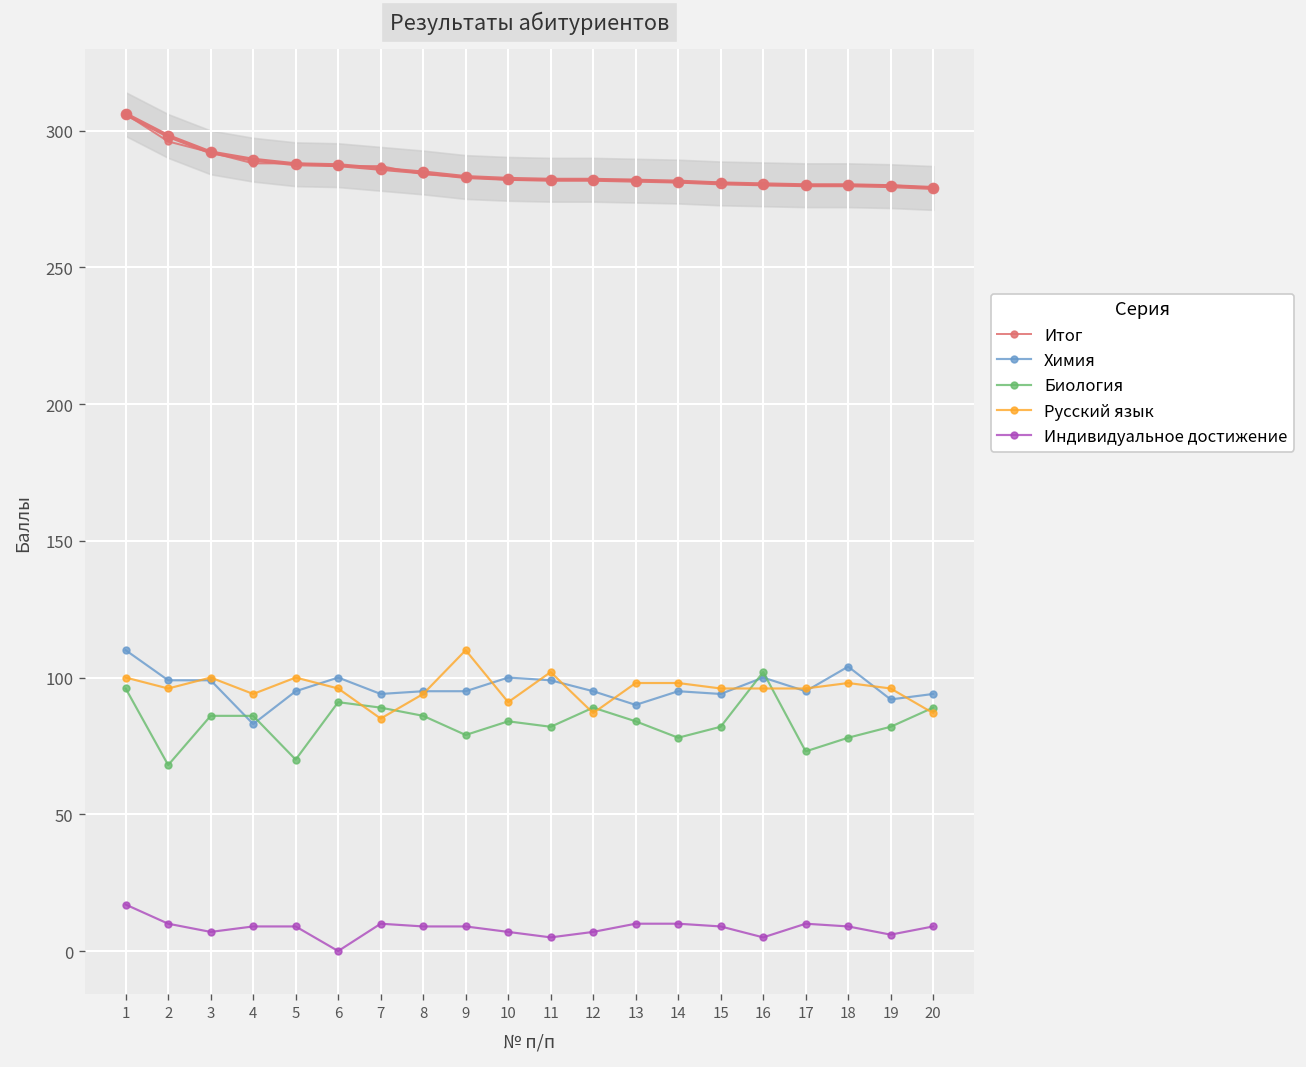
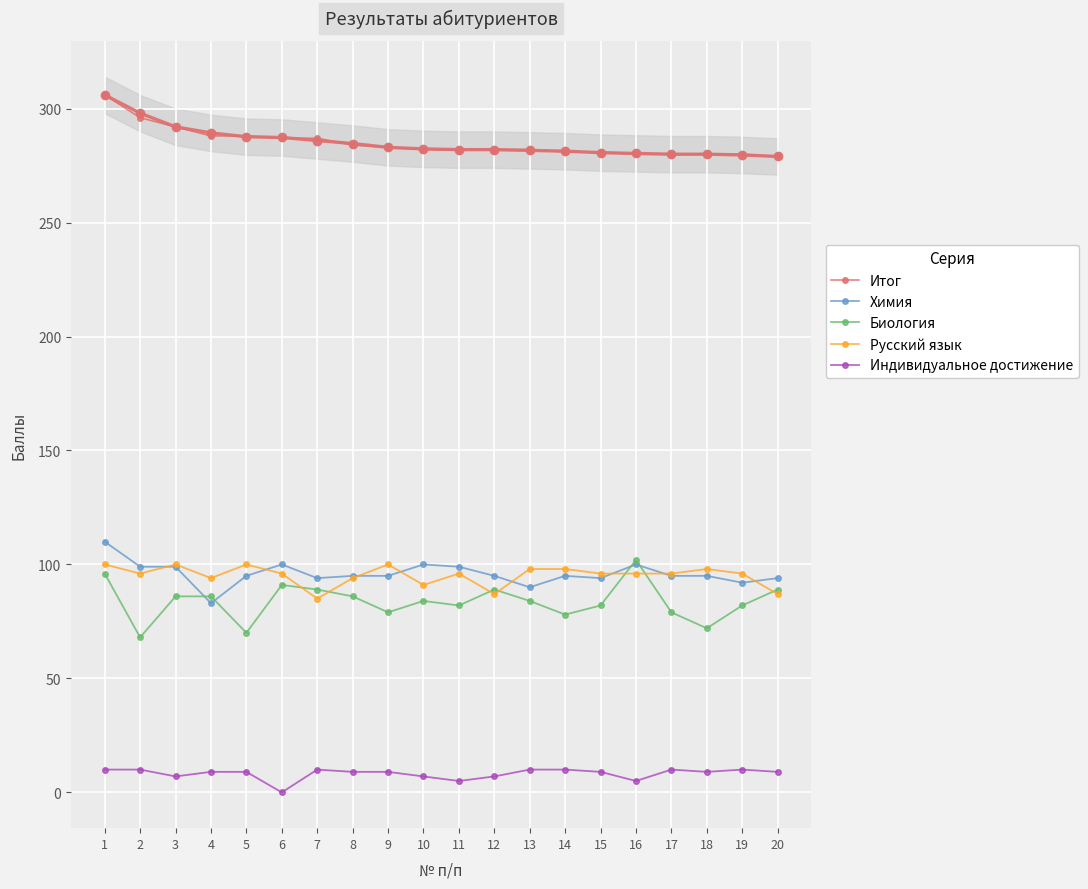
  {
    "Химия": {
      "1": 110,
      "2": 99,
      "4": 83,
      "5": 95,
      "6": 100,
      "7": 94,
      "9": 95,
      "10": 100,
      "11": 99,
      "12": 95,
      "13": 90,
      "14": 95,
      "15": 94,
      "16": 100,
-     "18": 104,
+     "18": 95,
      "19": 92,
      "20": 94
    },
    "Биология": {
      "1": 96,
      "2": 68,
      "3": 86,
      "4": 86,
      "5": 70,
      "6": 91,
      "7": 89,
      "8": 86,
      "9": 79,
      "10": 84,
      "11": 82,
      "12": 89,
      "13": 84,
      "14": 78,
      "15": 82,
      "16": 102,
-     "17": 73,
-     "18": 78,
+     "17": 79,
+     "18": 72,
      "19": 82,
      "20": 89
    },
    "Русский язык": {
      "1": 100,
      "2": 96,
      "4": 94,
      "5": 100,
      "6": 96,
      "7": 85,
-     "9": 110,
+     "9": 100,
      "10": 91,
-     "11": 102,
+     "11": 96,
      "12": 87,
      "13": 98,
      "14": 98,
      "15": 96,
      "16": 96,
      "18": 98,
      "19": 96,
      "20": 87
    },
    "Индивидуальное достижение": {
-     "1": 17,
+     "1": 10,
      "2": 10,
      "3": 7,
      "4": 9,
      "5": 9,
      "6": 0,
      "7": 10,
      "8": 9,
      "9": 9,
      "10": 7,
      "11": 5,
      "12": 7,
      "13": 10,
      "14": 10,
      "15": 9,
      "16": 5,
      "17": 10,
      "18": 9,
-     "19": 6,
+     "19": 10,
      "20": 9
    }
  }
